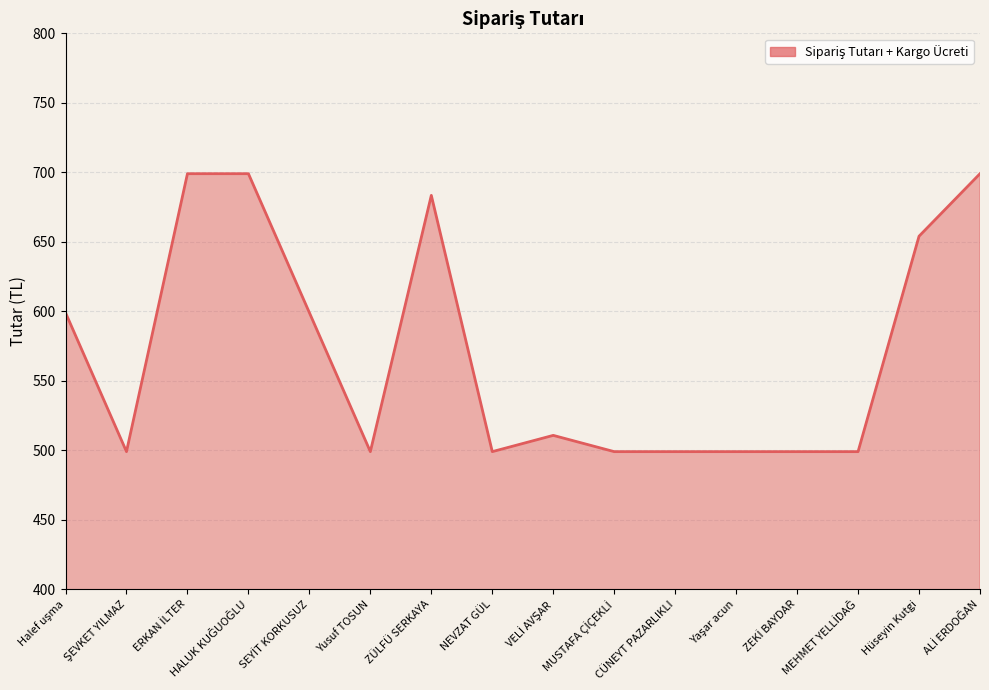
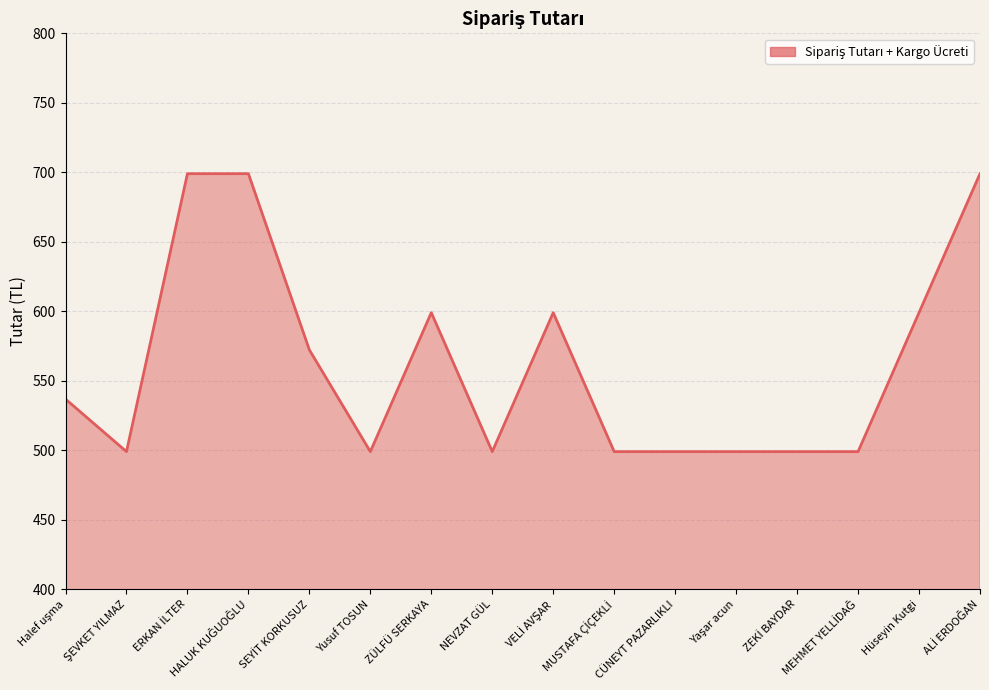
  {
-   "Halef uşma": 599,
+   "Halef uşma": 537,
    "ŞEVKET YILMAZ": 499,
    "ERKAN İLTER": 699,
    "HALUK KUĞUOĞLU": 699,
-   "SEYİT KORKUSUZ": 599,
+   "SEYİT KORKUSUZ": 572,
    "Yusuf TOSUN": 499,
-   "ZÜLFÜ SERKAYA": 683,
+   "ZÜLFÜ SERKAYA": 599,
    "NEVZAT GÜL": 499,
-   "VELİ AVŞAR": 511,
+   "VELİ AVŞAR": 599,
    "MUSTAFA ÇİÇEKLİ": 499,
    "CÜNEYT PAZARLIKLI": 499,
    "Yaşar acun": 499,
    "ZEKİ BAYDAR": 499,
    "MEHMET YELLİDAĞ": 499,
-   "Hüseyin Kutgi": 654,
+   "Hüseyin Kutgi": 599,
    "ALİ ERDOĞAN": 699
  }
